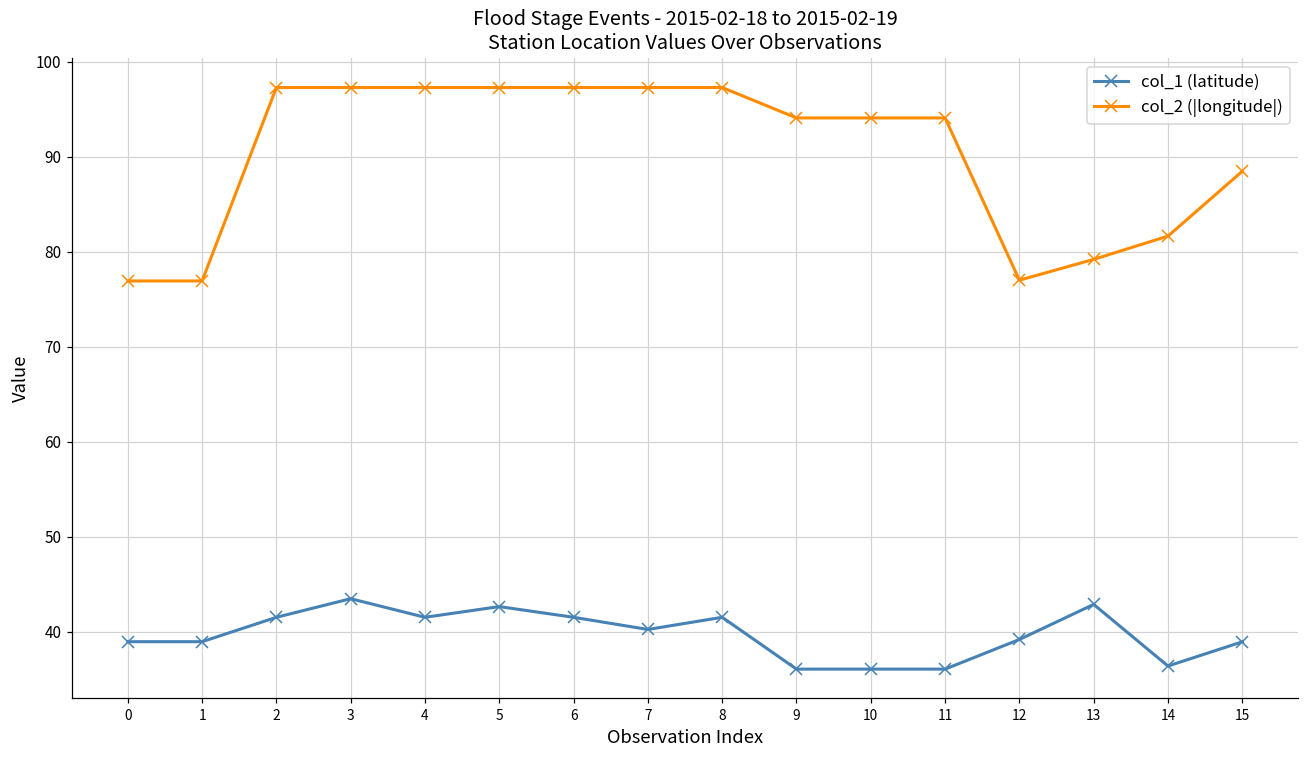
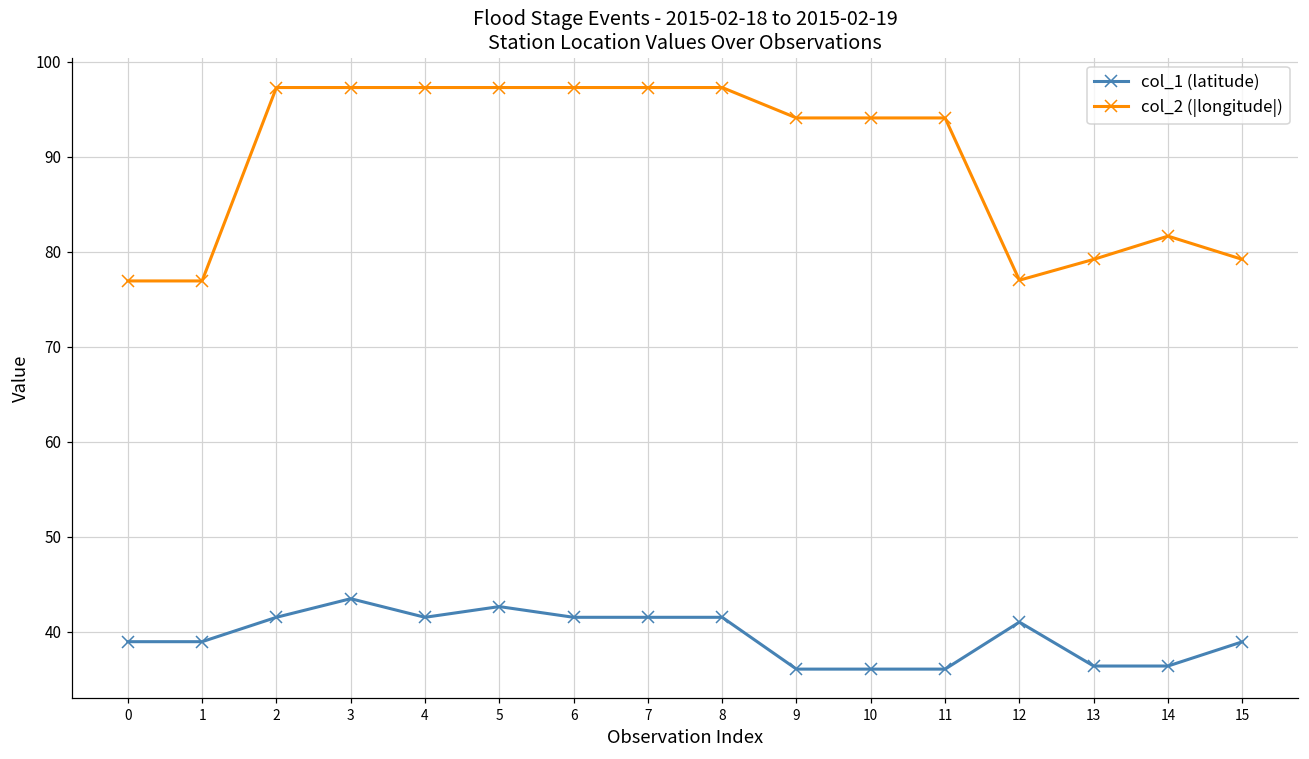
  {
    "col_1 (latitude)": {
      "0": 39,
      "1": 39,
      "2": 42,
      "3": 43,
      "4": 42,
      "5": 43,
      "6": 42,
-     "7": 40,
+     "7": 42,
      "8": 42,
      "9": 36,
      "10": 36,
      "11": 36,
-     "12": 39,
-     "13": 43,
+     "12": 41,
+     "13": 36,
      "14": 36,
      "15": 39
    },
    "col_2 (|longitude|)": {
      "0": 77,
      "1": 77,
      "2": 97,
      "3": 97,
      "4": 97,
      "5": 97,
      "6": 97,
      "7": 97,
      "8": 97,
      "9": 94,
      "10": 94,
      "11": 94,
      "12": 77,
      "13": 79,
      "14": 82,
-     "15": 88
+     "15": 79
    }
  }
